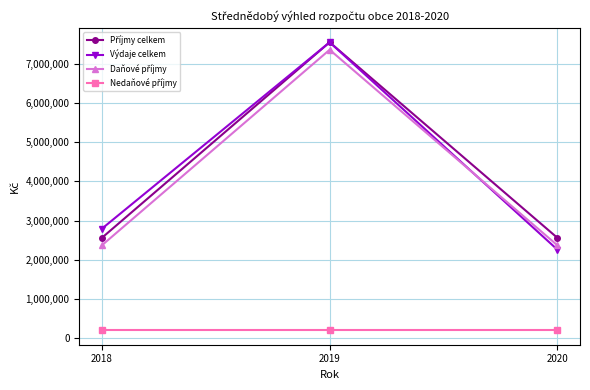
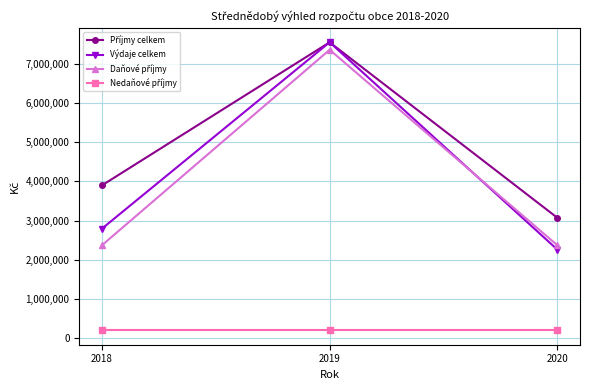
  {
    "Příjmy celkem": {
-     "2018": "2,600,000",
-     "2020": "2,600,000"
+     "2018": "3,900,000",
+     "2020": "3,100,000"
    },
    "Výdaje celkem": {
      "2018": "2,800,000",
      "2020": "2,300,000"
    }
  }
